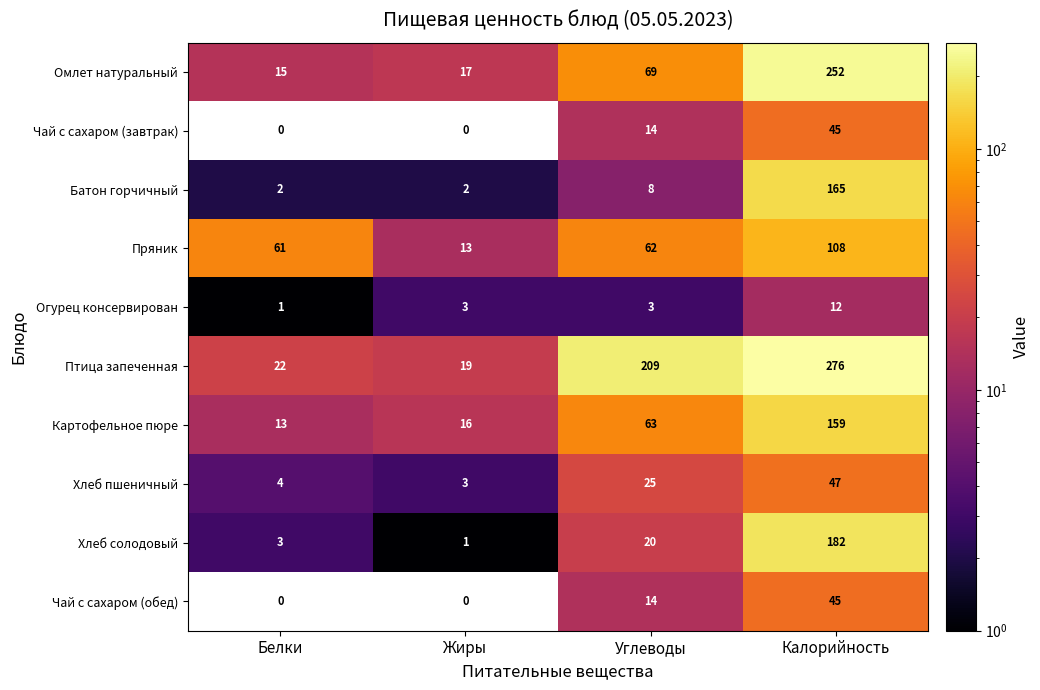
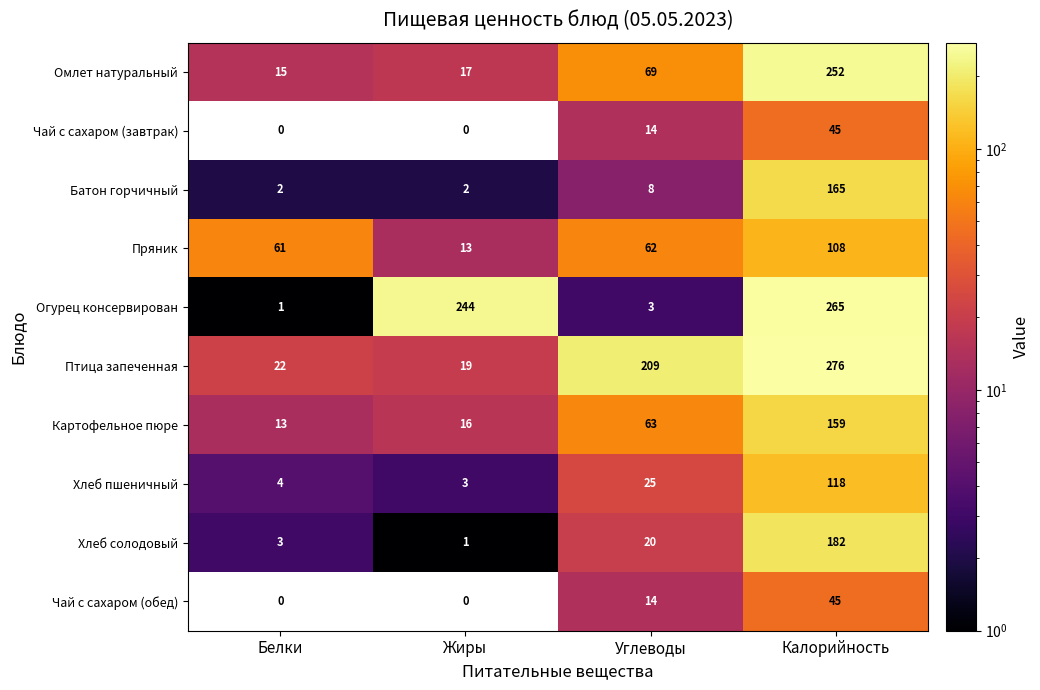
  {
    "Омлет натуральный": {
      "Белки": 15,
      "Жиры": 17,
      "Углеводы": 69,
      "Калорийность": 252
    },
    "Чай с сахаром (завтрак)": {
      "Белки": 0,
      "Жиры": 0,
      "Углеводы": 14,
      "Калорийность": 45
    },
    "Батон горчичный": {
      "Белки": 2,
      "Жиры": 2,
      "Углеводы": 8,
      "Калорийность": 165
    },
    "Пряник": {
      "Белки": 61,
      "Жиры": 13,
      "Углеводы": 62,
      "Калорийность": 108
    },
    "Огурец консервирован": {
      "Белки": 1,
-     "Жиры": 3,
+     "Жиры": 244,
      "Углеводы": 3,
-     "Калорийность": 12
+     "Калорийность": 265
    },
    "Птица запеченная": {
      "Белки": 22,
      "Жиры": 19,
      "Углеводы": 209,
      "Калорийность": 276
    },
    "Картофельное пюре": {
      "Белки": 13,
      "Жиры": 16,
      "Углеводы": 63,
      "Калорийность": 159
    },
    "Хлеб пшеничный": {
      "Белки": 4,
      "Жиры": 3,
      "Углеводы": 25,
-     "Калорийность": 47
+     "Калорийность": 118
    },
    "Хлеб солодовый": {
      "Белки": 3,
      "Жиры": 1,
      "Углеводы": 20,
      "Калорийность": 182
    },
    "Чай с сахаром (обед)": {
      "Белки": 0,
      "Жиры": 0,
      "Углеводы": 14,
      "Калорийность": 45
    }
  }
